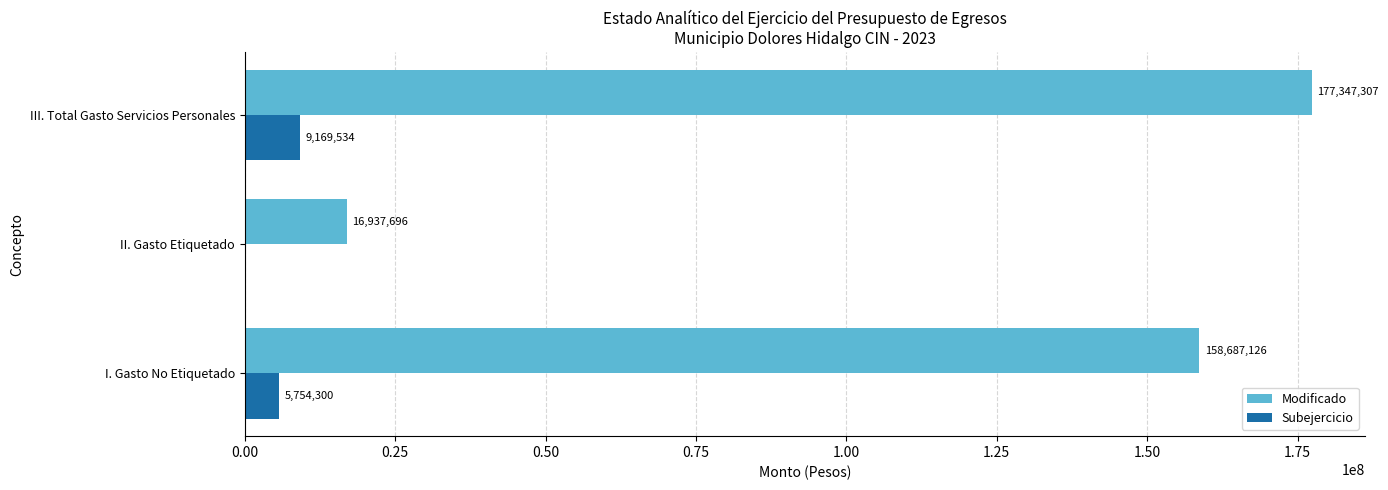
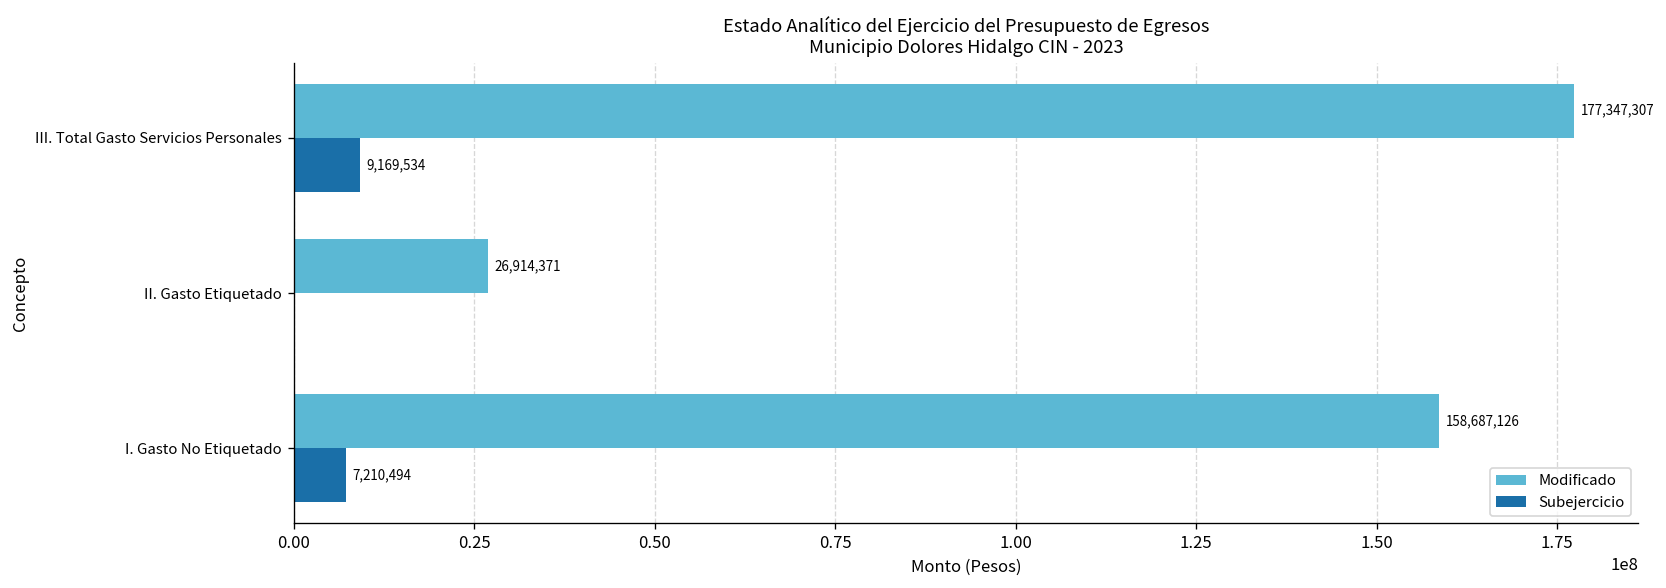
  {
    "Modificado": {
      "III. Total Gasto Servicios Personales": "177,347,307",
-     "II. Gasto Etiquetado": "16,937,696",
+     "II. Gasto Etiquetado": "26,914,371",
      "I. Gasto No Etiquetado": "158,687,126"
    },
    "Subejercicio": {
      "III. Total Gasto Servicios Personales": "9,169,534",
-     "I. Gasto No Etiquetado": "5,754,300"
+     "I. Gasto No Etiquetado": "7,210,494"
    }
  }
